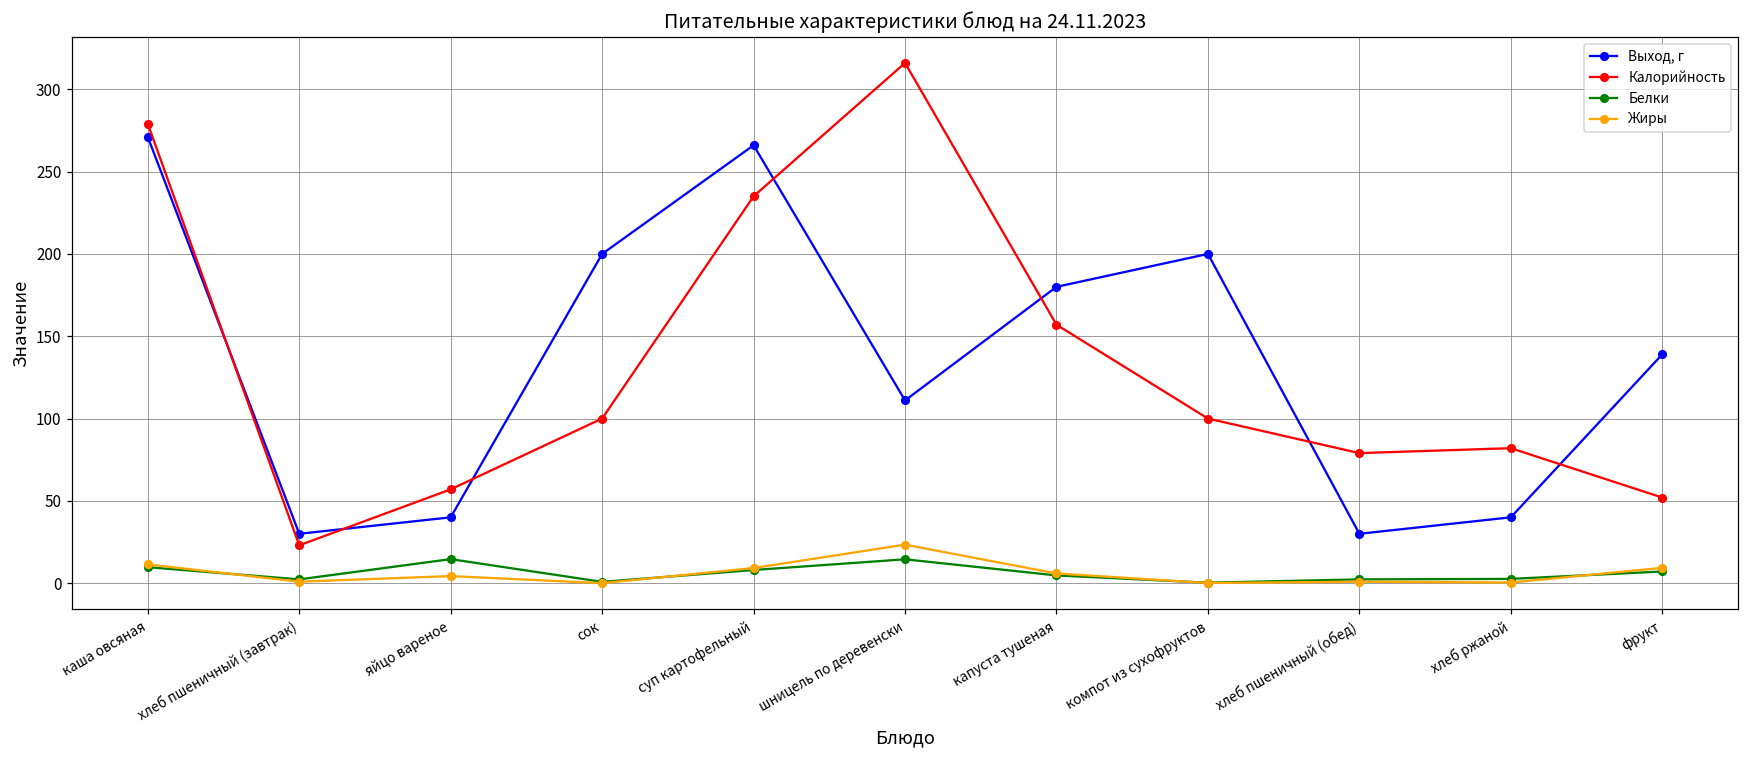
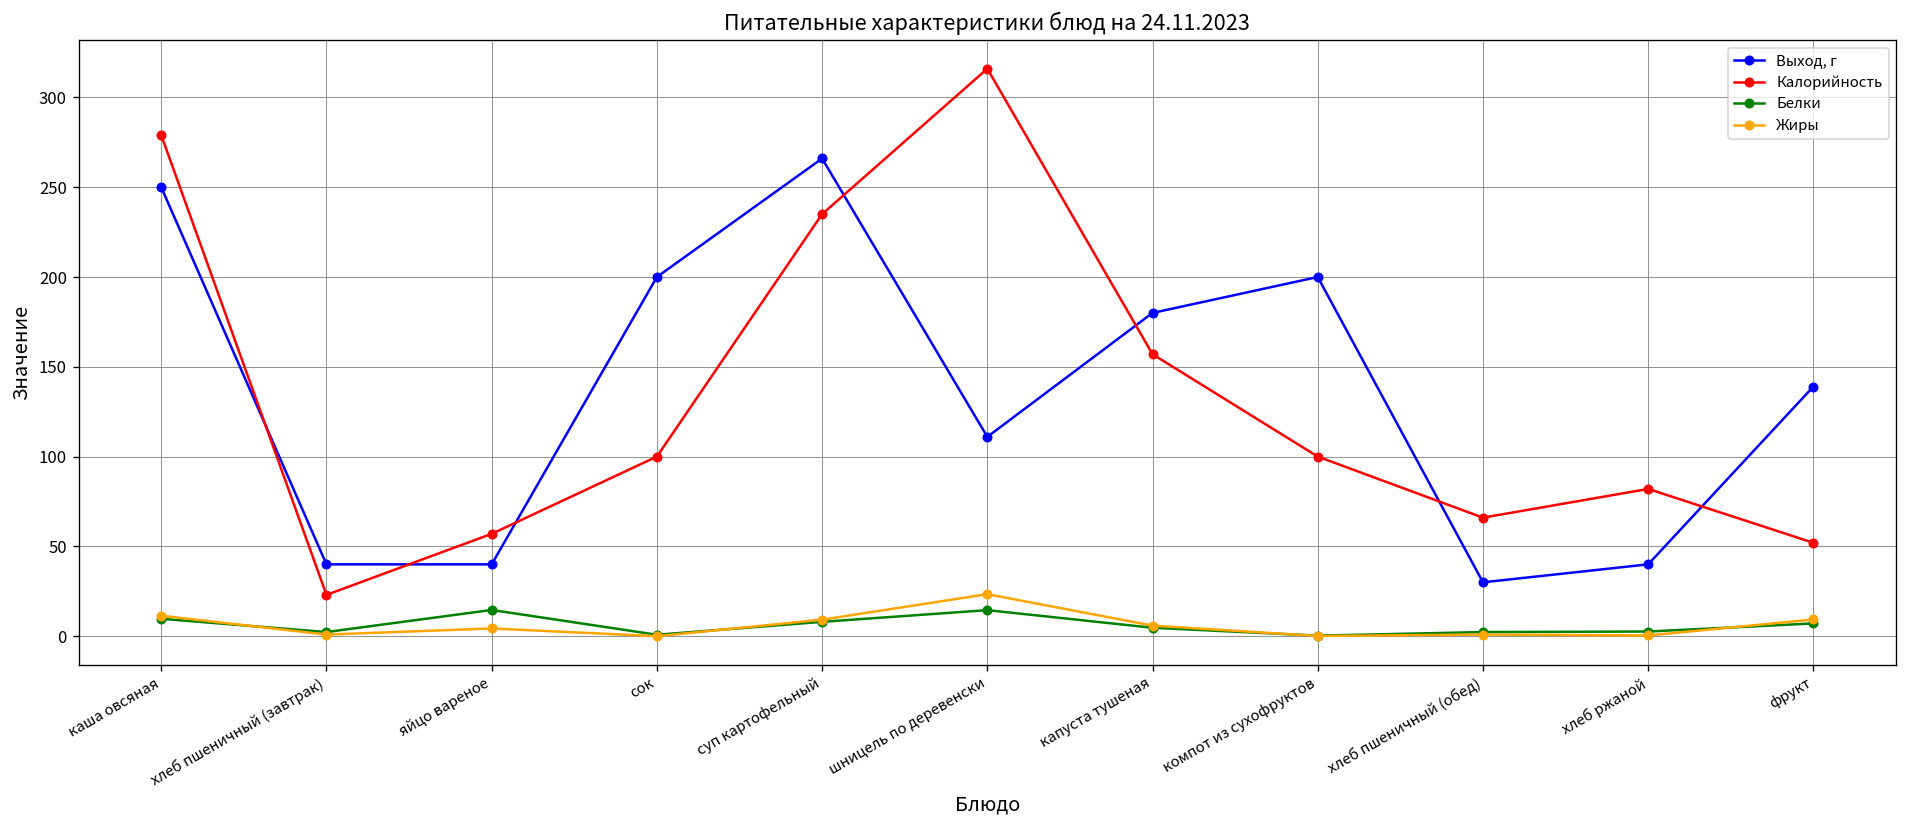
  {
    "Выход, г": {
-     "каша овсяная": 271,
-     "хлеб пшеничный (завтрак)": 30,
+     "каша овсяная": 250,
+     "хлеб пшеничный (завтрак)": 40,
      "яйцо вареное": 40,
      "сок": 200,
      "суп картофельный": 266,
      "шницель по деревенски": 111,
      "капуста тушеная": 180,
      "компот из сухофруктов": 200,
      "хлеб пшеничный (обед)": 30,
      "хлеб ржаной": 40,
      "фрукт": 139
    },
    "Калорийность": {
      "каша овсяная": 279,
      "хлеб пшеничный (завтрак)": 23,
      "яйцо вареное": 57,
      "сок": 100,
      "суп картофельный": 235,
      "шницель по деревенски": 316,
      "капуста тушеная": 157,
      "компот из сухофруктов": 100,
-     "хлеб пшеничный (обед)": 79,
+     "хлеб пшеничный (обед)": 66,
      "хлеб ржаной": 82,
      "фрукт": 52
    },
    "Белки": {
      "яйцо вареное": 15,
      "шницель по деревенски": 15,
      "хлеб ржаной": 3,
      "фрукт": 7
    },
    "Жиры": {
      "яйцо вареное": 4,
      "шницель по деревенски": 23,
      "хлеб ржаной": 0,
      "фрукт": 9
    }
  }
